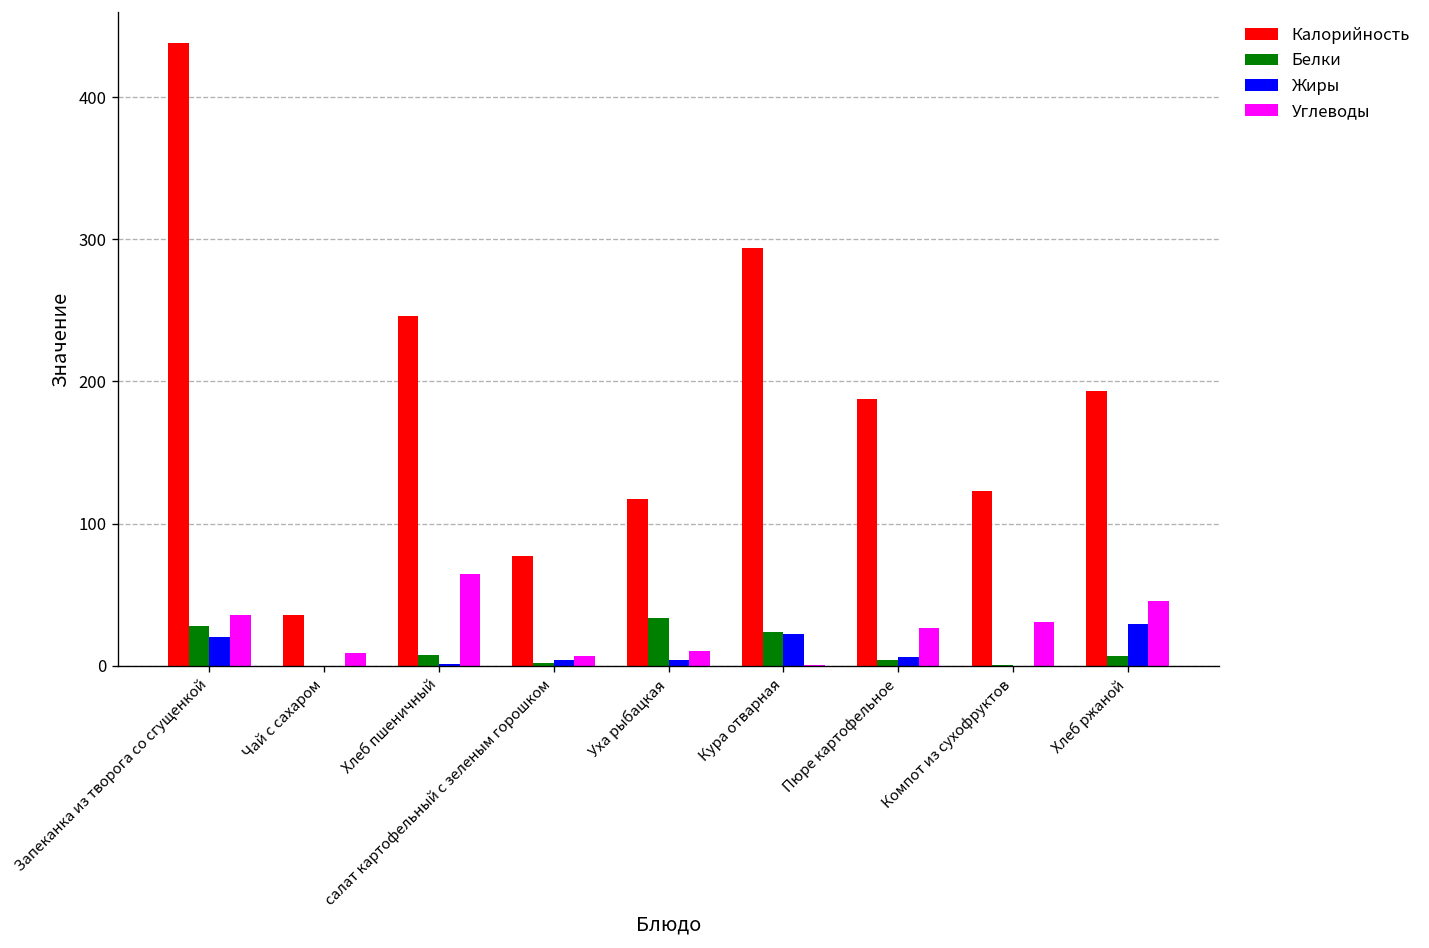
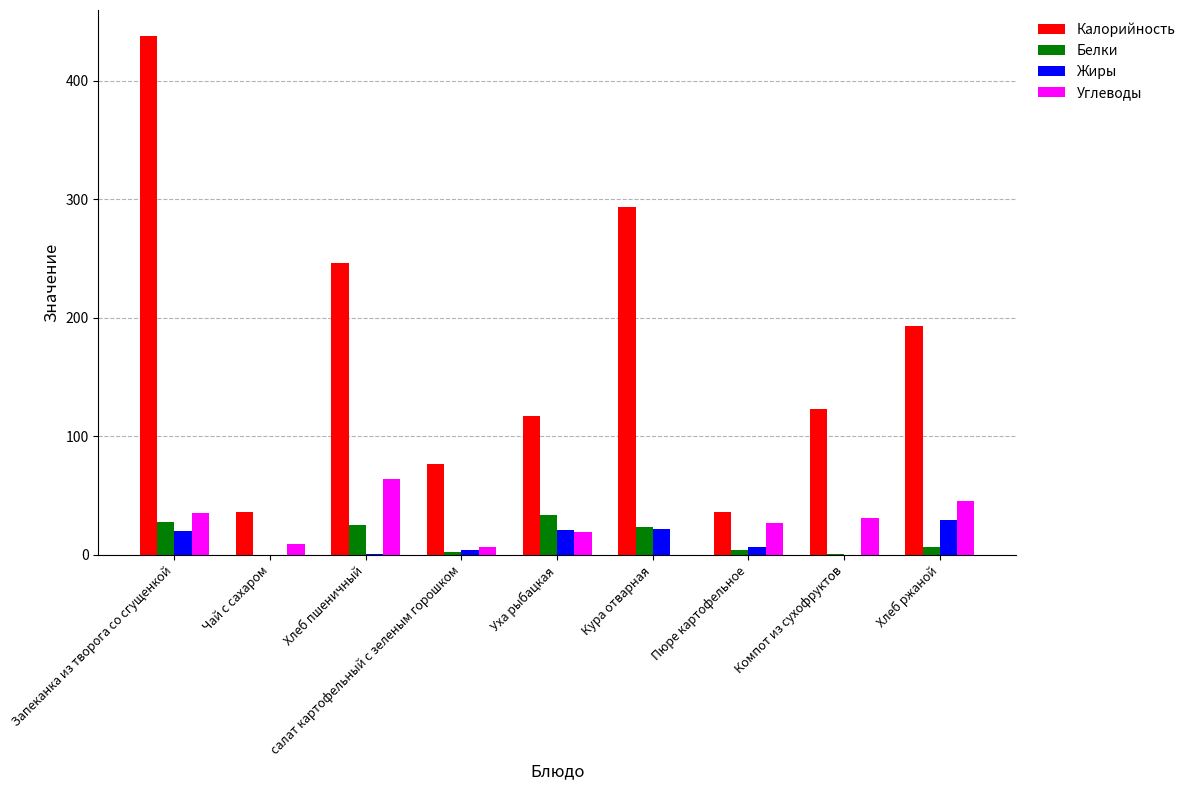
  {
    "Калорийность": {
      "Запеканка из творога со сгущенкой": 438,
      "Чай с сахаром": 36,
      "Хлеб пшеничный": 246,
      "салат картофельный с зеленым горошком": 77,
      "Уха рыбацкая": 117,
      "Кура отварная": 294,
-     "Пюре картофельное": 188,
+     "Пюре картофельное": 36,
      "Компот из сухофруктов": 123,
      "Хлеб ржаной": 193
    },
    "Белки": {
      "Запеканка из творога со сгущенкой": 28,
-     "Хлеб пшеничный": 8,
+     "Хлеб пшеничный": 25,
      "Уха рыбацкая": 34,
      "Кура отварная": 24,
      "Пюре картофельное": 4,
      "Хлеб ржаной": 7
    },
    "Жиры": {
      "Запеканка из творога со сгущенкой": 20,
      "Чай с сахаром": 0,
      "салат картофельный с зеленым горошком": 4,
-     "Уха рыбацкая": 4,
+     "Уха рыбацкая": 21,
      "Кура отварная": 22,
      "Пюре картофельное": 6,
      "Хлеб ржаной": 29
    },
    "Углеводы": {
      "Запеканка из творога со сгущенкой": 36,
      "Чай с сахаром": 9,
      "Хлеб пшеничный": 64,
      "салат картофельный с зеленым горошком": 7,
-     "Уха рыбацкая": 10,
+     "Уха рыбацкая": 20,
      "Пюре картофельное": 27,
      "Компот из сухофруктов": 31,
      "Хлеб ржаной": 46
    }
  }
